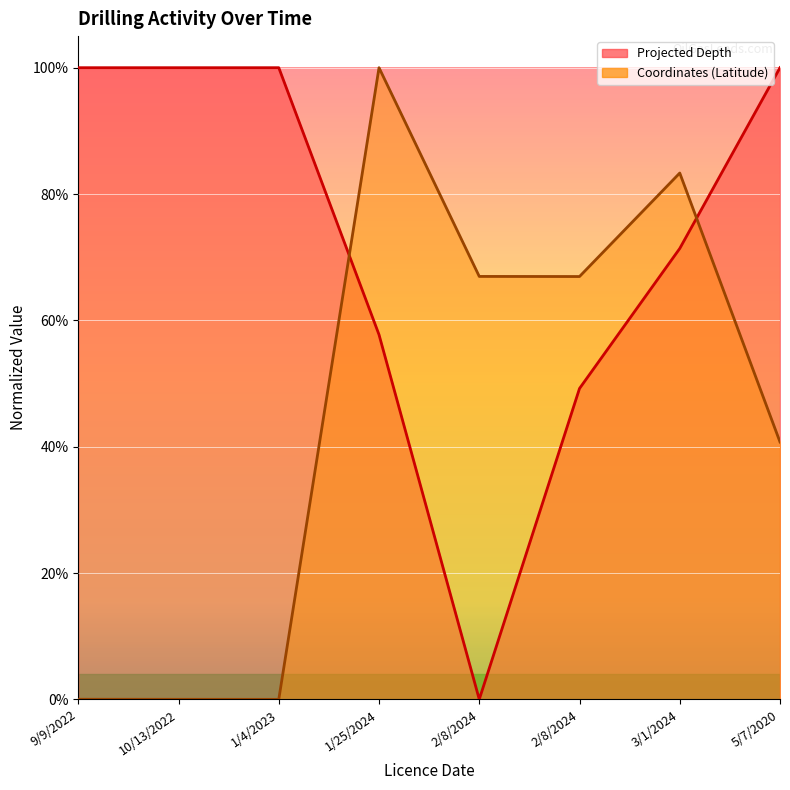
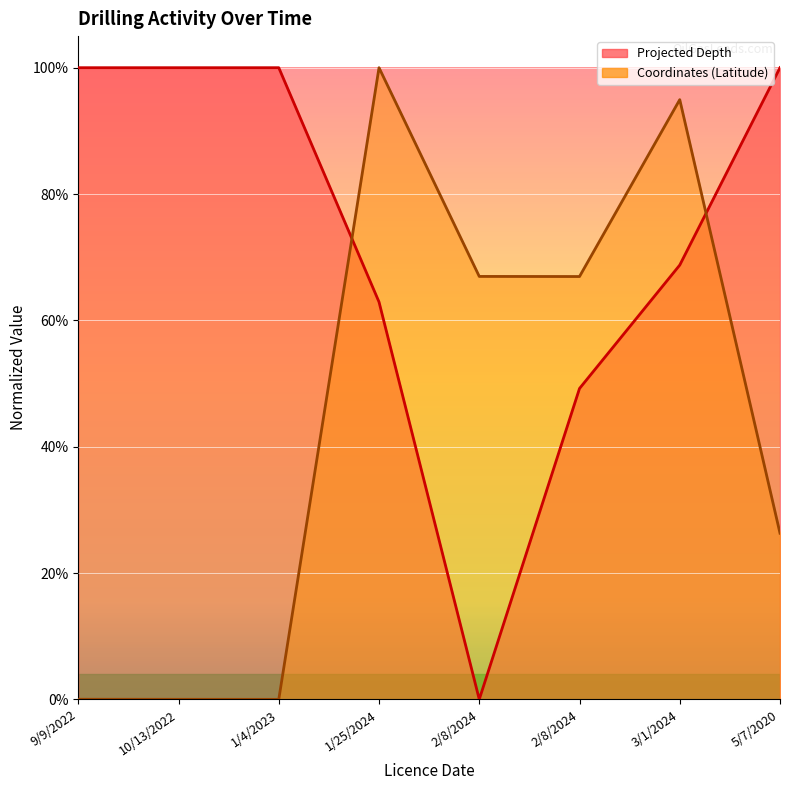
  {
    "Projected Depth": {
      "9/9/2022": "100%",
      "10/13/2022": "100%",
      "1/4/2023": "100%",
-     "1/25/2024": "58%",
-     "3/1/2024": "71%",
+     "1/25/2024": "63%",
+     "3/1/2024": "69%",
      "5/7/2020": "100%"
    },
    "Coordinates (Latitude)": {
      "1/25/2024": "100%",
-     "3/1/2024": "83%",
-     "5/7/2020": "41%"
+     "3/1/2024": "95%",
+     "5/7/2020": "26%"
    }
  }
